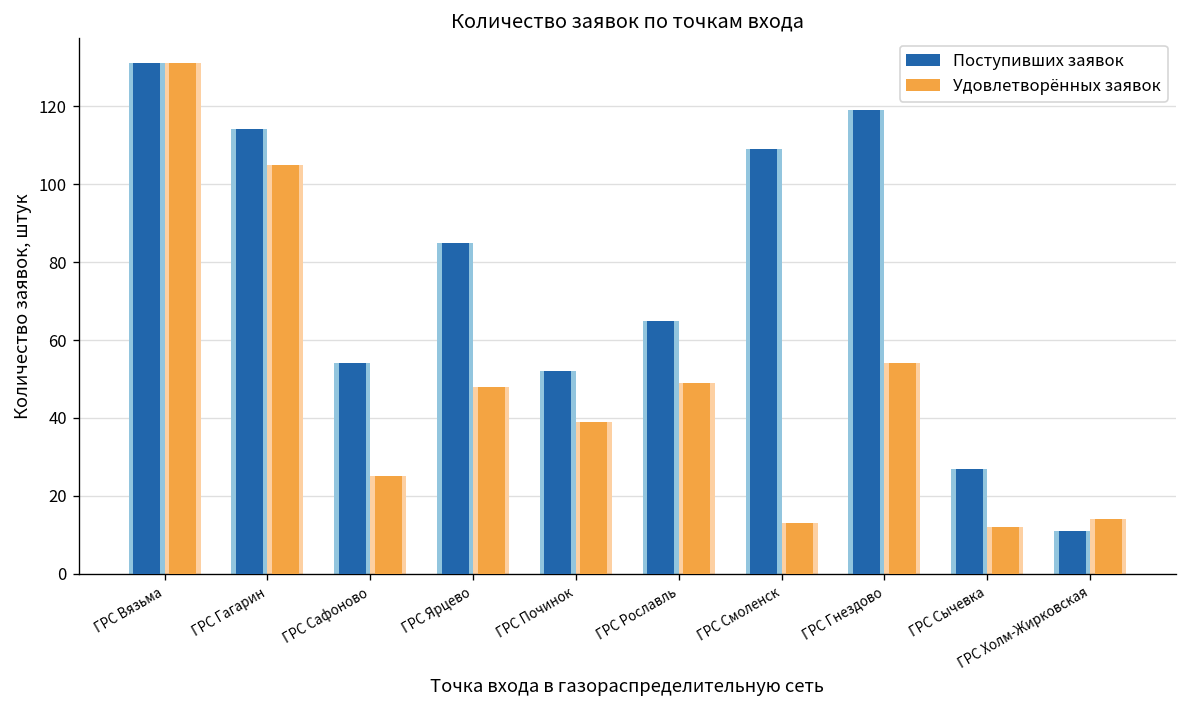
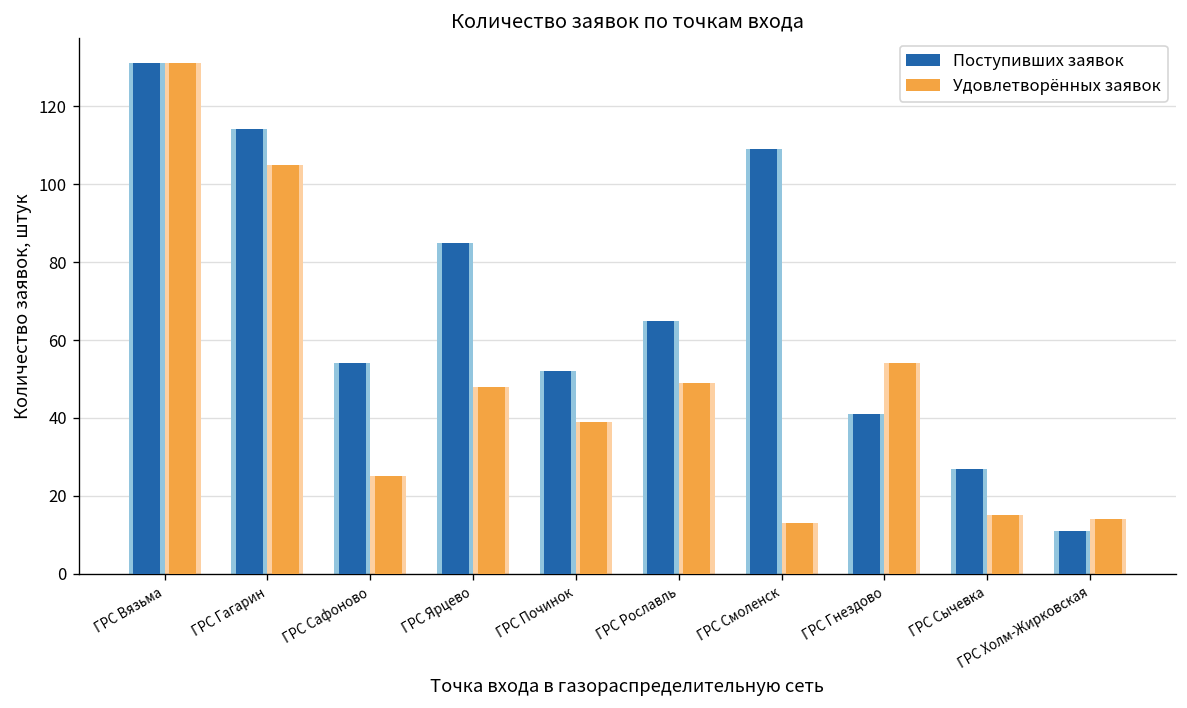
  {
    "Поступивших заявок": {
      "ГРС Вязьма": 131,
      "ГРС Гагарин": 114,
      "ГРС Сафоново": 54,
      "ГРС Ярцево": 85,
      "ГРС Починок": 52,
      "ГРС Рославль": 65,
      "ГРС Смоленск": 109,
-     "ГРС Гнездово": 119,
+     "ГРС Гнездово": 41,
      "ГРС Сычевка": 27,
      "ГРС Холм-Жирковская": 11
    },
    "Удовлетворённых заявок": {
      "ГРС Вязьма": 131,
      "ГРС Гагарин": 105,
      "ГРС Сафоново": 25,
      "ГРС Ярцево": 48,
      "ГРС Починок": 39,
      "ГРС Рославль": 49,
      "ГРС Смоленск": 13,
      "ГРС Гнездово": 54,
-     "ГРС Сычевка": 12,
+     "ГРС Сычевка": 15,
      "ГРС Холм-Жирковская": 14
    }
  }
